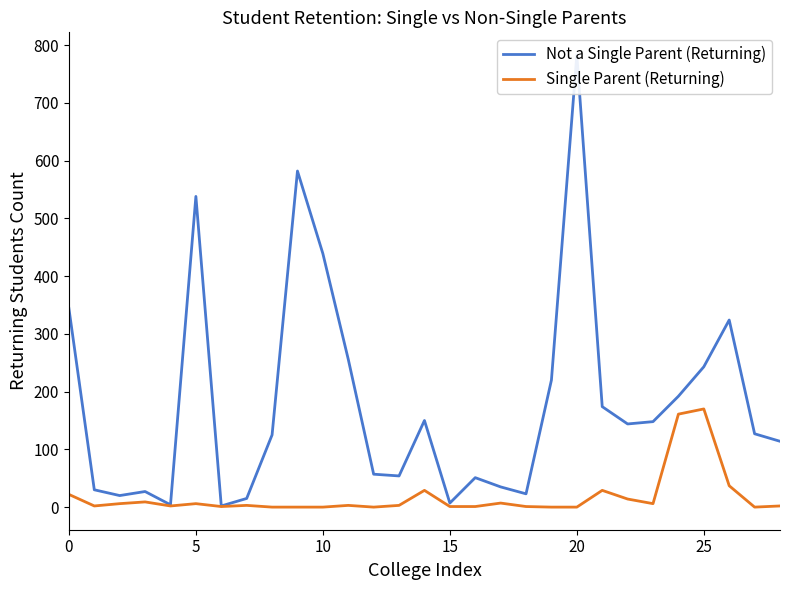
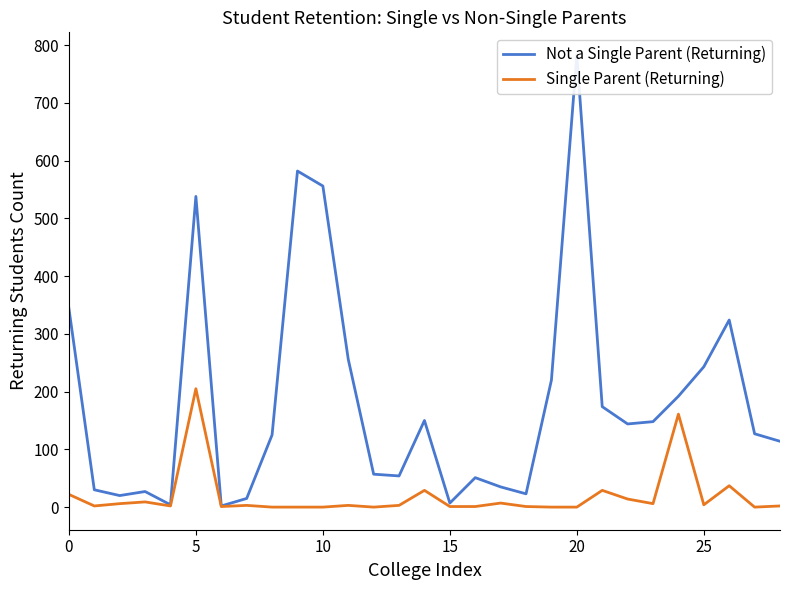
  {
    "Not a Single Parent (Returning)": {
      "0": 340,
      "5": 540,
-     "10": 440,
+     "10": 560,
      "15": 10,
      "25": 240
    },
    "Single Parent (Returning)": {
      "0": 20,
-     "5": 10,
+     "5": 210,
      "10": 0,
      "15": 0,
      "20": 0,
-     "25": 170
+     "25": 0
    }
  }
